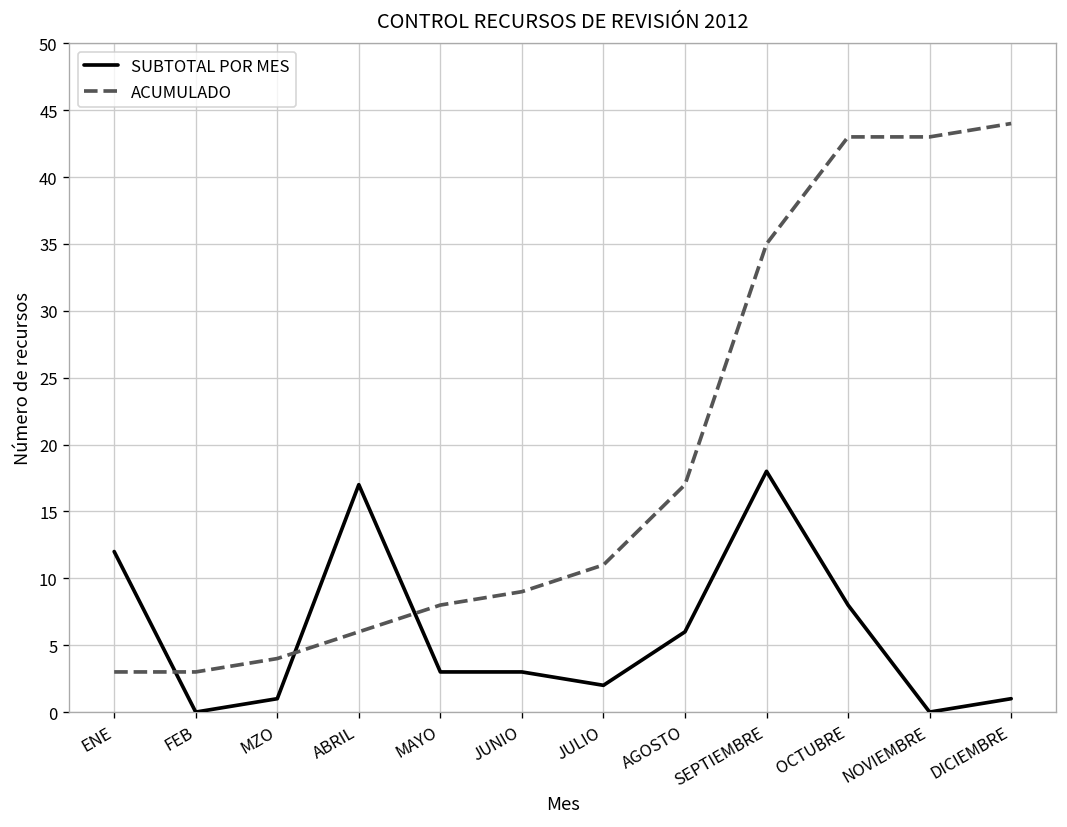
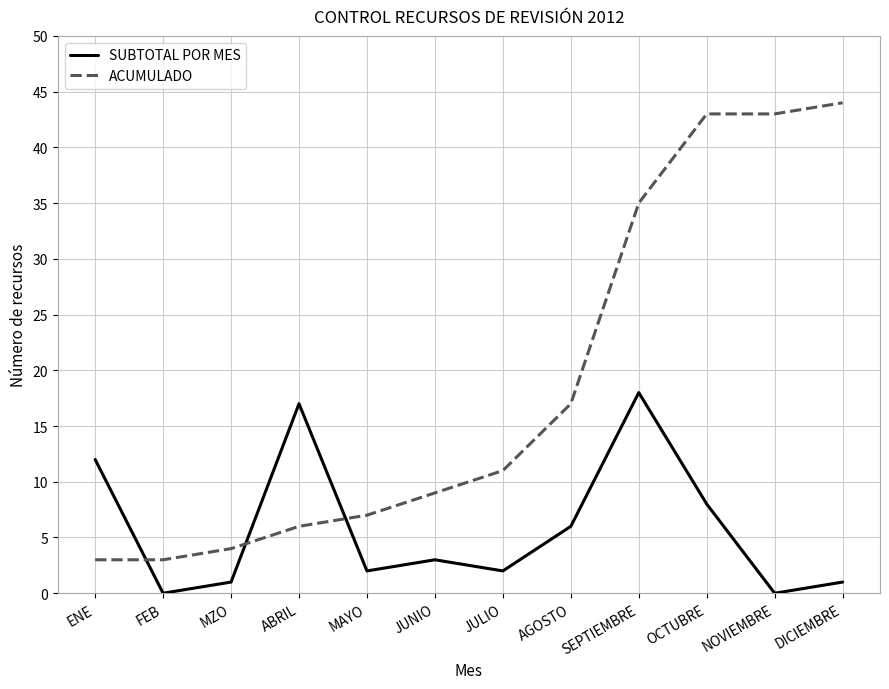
  {
    "SUBTOTAL POR MES": {
      "ENE": 12,
      "FEB": 0,
      "MZO": 1,
      "ABRIL": 17,
-     "MAYO": 3,
+     "MAYO": 2,
      "JUNIO": 3,
      "JULIO": 2,
      "AGOSTO": 6,
      "SEPTIEMBRE": 18,
      "OCTUBRE": 8,
      "NOVIEMBRE": 0,
      "DICIEMBRE": 1
    },
    "ACUMULADO": {
      "ENE": 3,
      "FEB": 3,
      "MZO": 4,
      "ABRIL": 6,
-     "MAYO": 8,
+     "MAYO": 7,
      "JUNIO": 9,
      "JULIO": 11,
      "AGOSTO": 17,
      "SEPTIEMBRE": 35,
      "OCTUBRE": 43,
      "NOVIEMBRE": 43,
      "DICIEMBRE": 44
    }
  }
